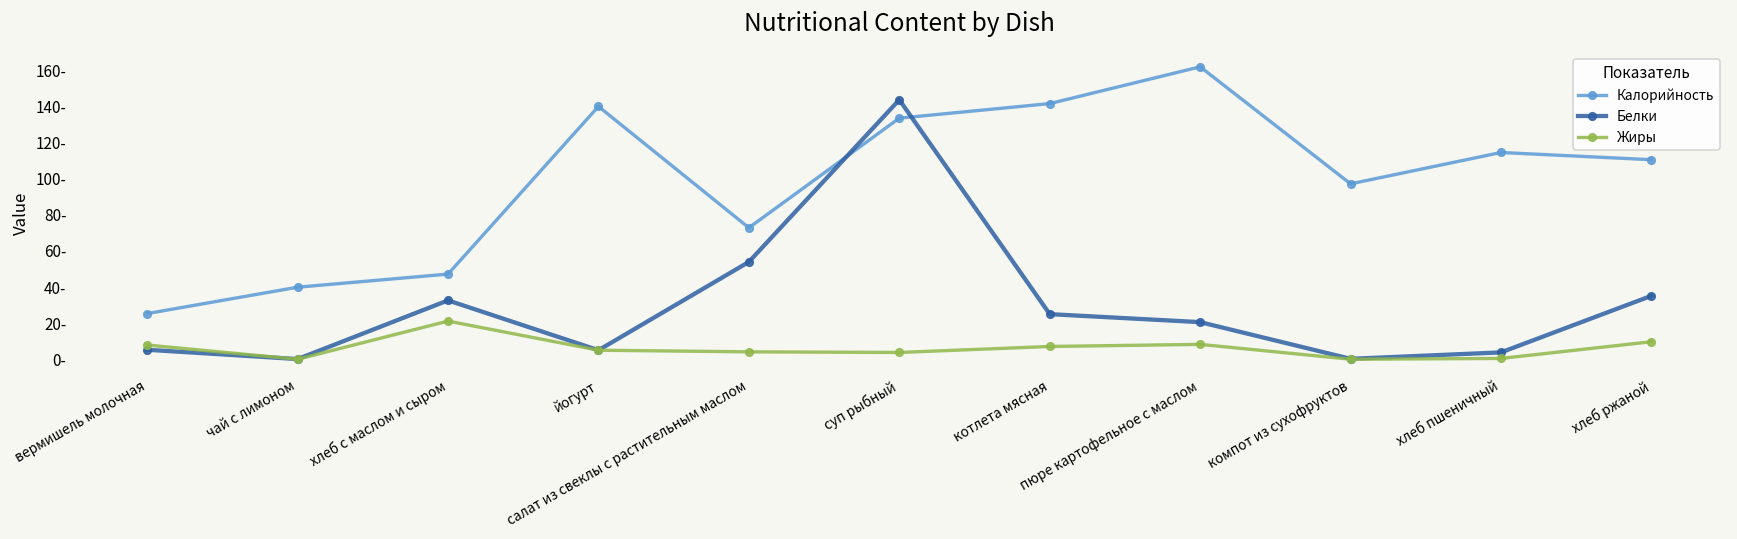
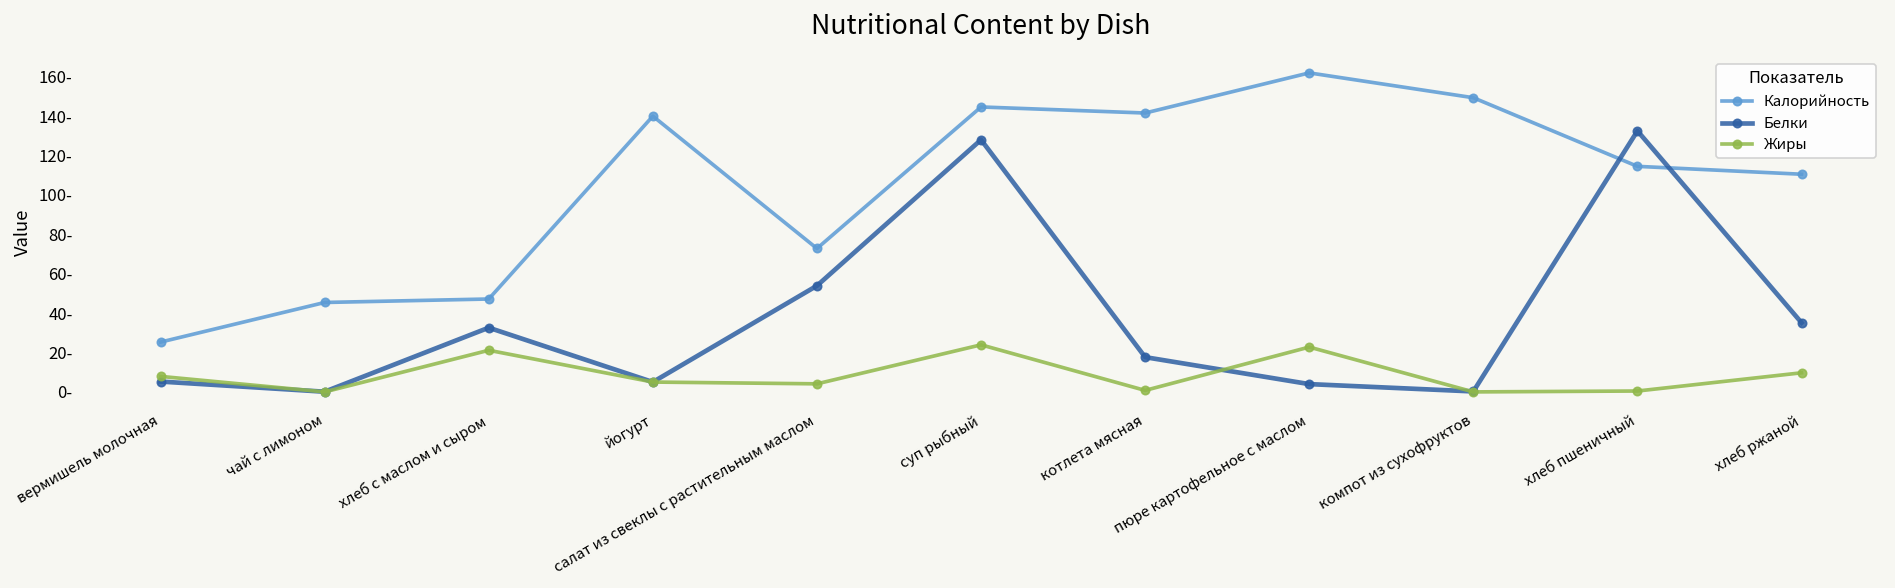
  {
    "Калорийность": {
      "вермишель молочная": "25-",
-     "чай с лимоном": "40-",
+     "чай с лимоном": "45-",
      "хлеб с маслом и сыром": "47-",
      "йогурт": "140-",
      "салат из свеклы с растительным маслом": "73-",
-     "суп рыбный": "134-",
+     "суп рыбный": "145-",
      "котлета мясная": "142-",
      "пюре картофельное с маслом": "162-",
-     "компот из сухофруктов": "97-",
+     "компот из сухофруктов": "149-",
      "хлеб пшеничный": "115-",
      "хлеб ржаной": "111-"
    },
    "Белки": {
      "вермишель молочная": "5-",
      "хлеб с маслом и сыром": "33-",
      "салат из свеклы с растительным маслом": "54-",
-     "суп рыбный": "144-",
-     "котлета мясная": "25-",
-     "пюре картофельное с маслом": "21-",
-     "хлеб пшеничный": "4-",
+     "суп рыбный": "128-",
+     "котлета мясная": "18-",
+     "пюре картофельное с маслом": "4-",
+     "хлеб пшеничный": "133-",
      "хлеб ржаной": "35-"
    },
    "Жиры": {
      "вермишель молочная": "8-",
      "хлеб с маслом и сыром": "21-",
      "салат из свеклы с растительным маслом": "4-",
-     "суп рыбный": "4-",
-     "котлета мясная": "7-",
-     "пюре картофельное с маслом": "8-",
+     "суп рыбный": "24-",
+     "котлета мясная": "1-",
+     "пюре картофельное с маслом": "23-",
      "хлеб пшеничный": "0-",
      "хлеб ржаной": "10-"
    }
  }
